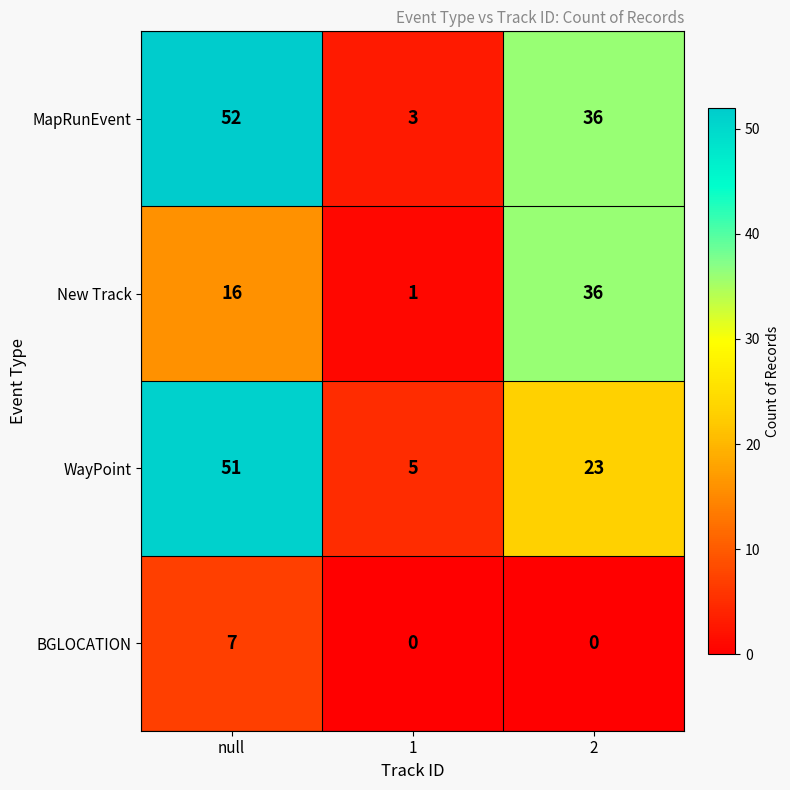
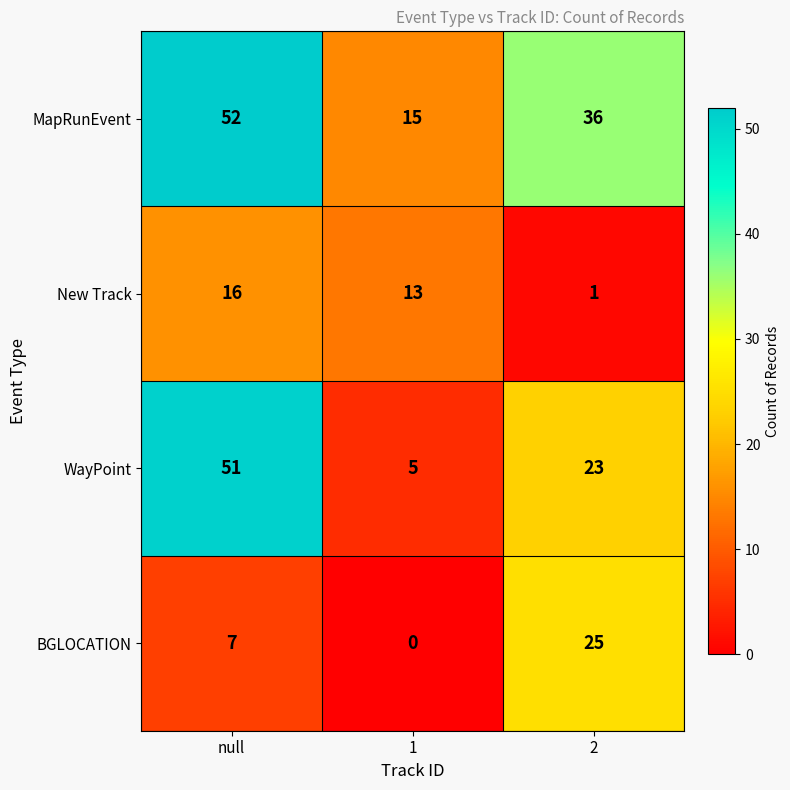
  {
    "MapRunEvent": {
      "null": 52,
-     "1": 3,
+     "1": 15,
      "2": 36
    },
    "New Track": {
      "null": 16,
-     "1": 1,
-     "2": 36
+     "1": 13,
+     "2": 1
    },
    "WayPoint": {
      "null": 51,
      "1": 5,
      "2": 23
    },
    "BGLOCATION": {
      "null": 7,
      "1": 0,
-     "2": 0
+     "2": 25
    }
  }
